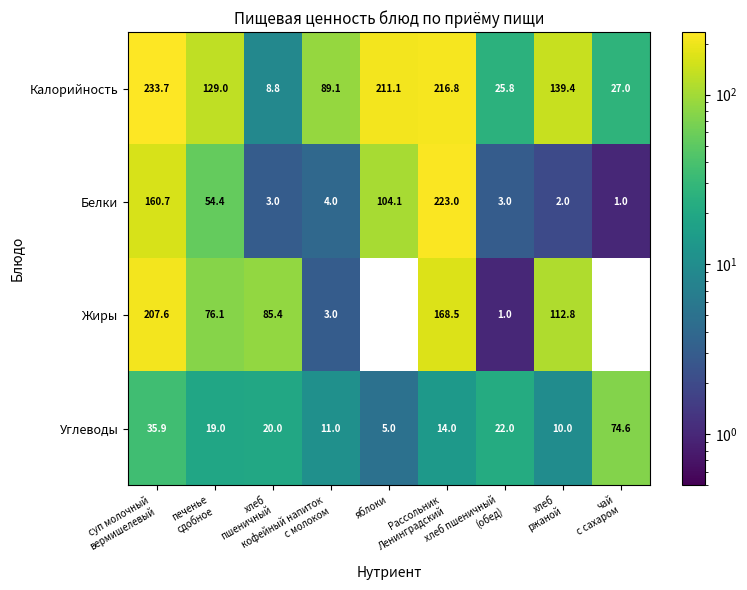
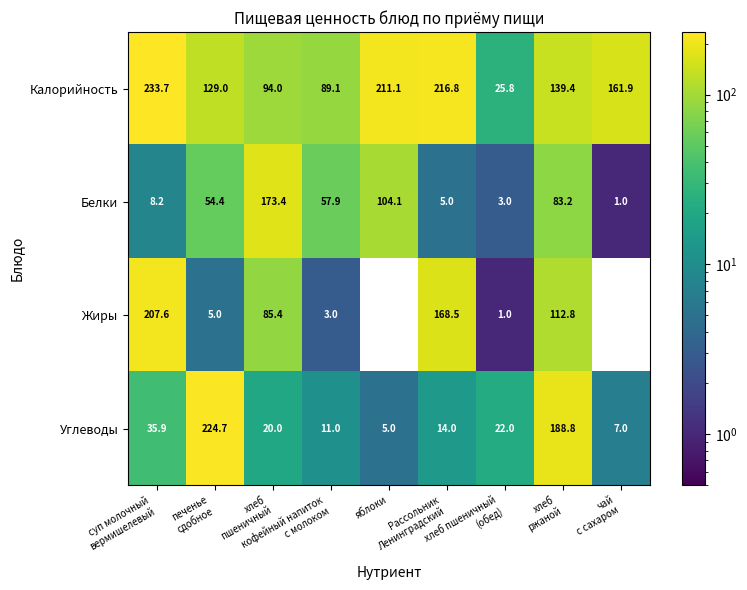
  {
    "Калорийность": {
      "суп молочный вермишелевый": 233.7,
      "печенье сдобное": 129.0,
-     "хлеб пшеничный": 8.8,
+     "хлеб пшеничный": 94.0,
      "кофейный напиток с молоком": 89.1,
      "яблоки": 211.1,
      "Рассольник Ленинградский": 216.8,
      "хлеб пшеничный (обед)": 25.8,
      "хлеб ржаной": 139.4,
-     "чай с сахаром": 27.0
+     "чай с сахаром": 161.9
    },
    "Белки": {
-     "суп молочный вермишелевый": 160.7,
+     "суп молочный вермишелевый": 8.2,
      "печенье сдобное": 54.4,
-     "хлеб пшеничный": 3.0,
-     "кофейный напиток с молоком": 4.0,
+     "хлеб пшеничный": 173.4,
+     "кофейный напиток с молоком": 57.9,
      "яблоки": 104.1,
-     "Рассольник Ленинградский": 223.0,
+     "Рассольник Ленинградский": 5.0,
      "хлеб пшеничный (обед)": 3.0,
-     "хлеб ржаной": 2.0,
+     "хлеб ржаной": 83.2,
      "чай с сахаром": 1.0
    },
    "Жиры": {
      "суп молочный вермишелевый": 207.6,
-     "печенье сдобное": 76.1,
+     "печенье сдобное": 5.0,
      "хлеб пшеничный": 85.4,
      "кофейный напиток с молоком": 3.0,
      "Рассольник Ленинградский": 168.5,
      "хлеб пшеничный (обед)": 1.0,
      "хлеб ржаной": 112.8
    },
    "Углеводы": {
      "суп молочный вермишелевый": 35.9,
-     "печенье сдобное": 19.0,
+     "печенье сдобное": 224.7,
      "хлеб пшеничный": 20.0,
      "кофейный напиток с молоком": 11.0,
      "яблоки": 5.0,
      "Рассольник Ленинградский": 14.0,
      "хлеб пшеничный (обед)": 22.0,
-     "хлеб ржаной": 10.0,
-     "чай с сахаром": 74.6
+     "хлеб ржаной": 188.8,
+     "чай с сахаром": 7.0
    }
  }
